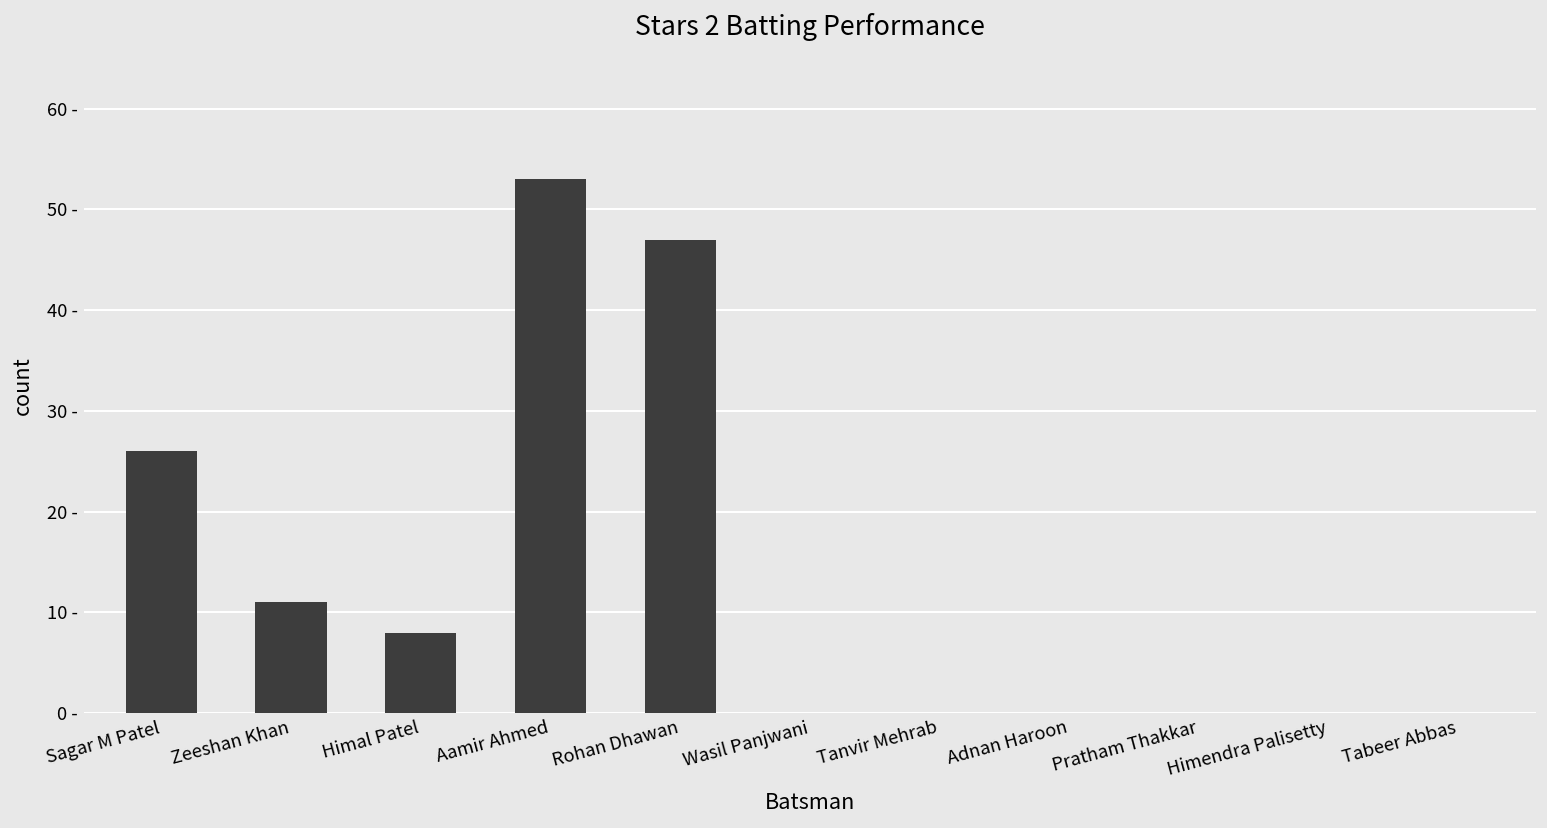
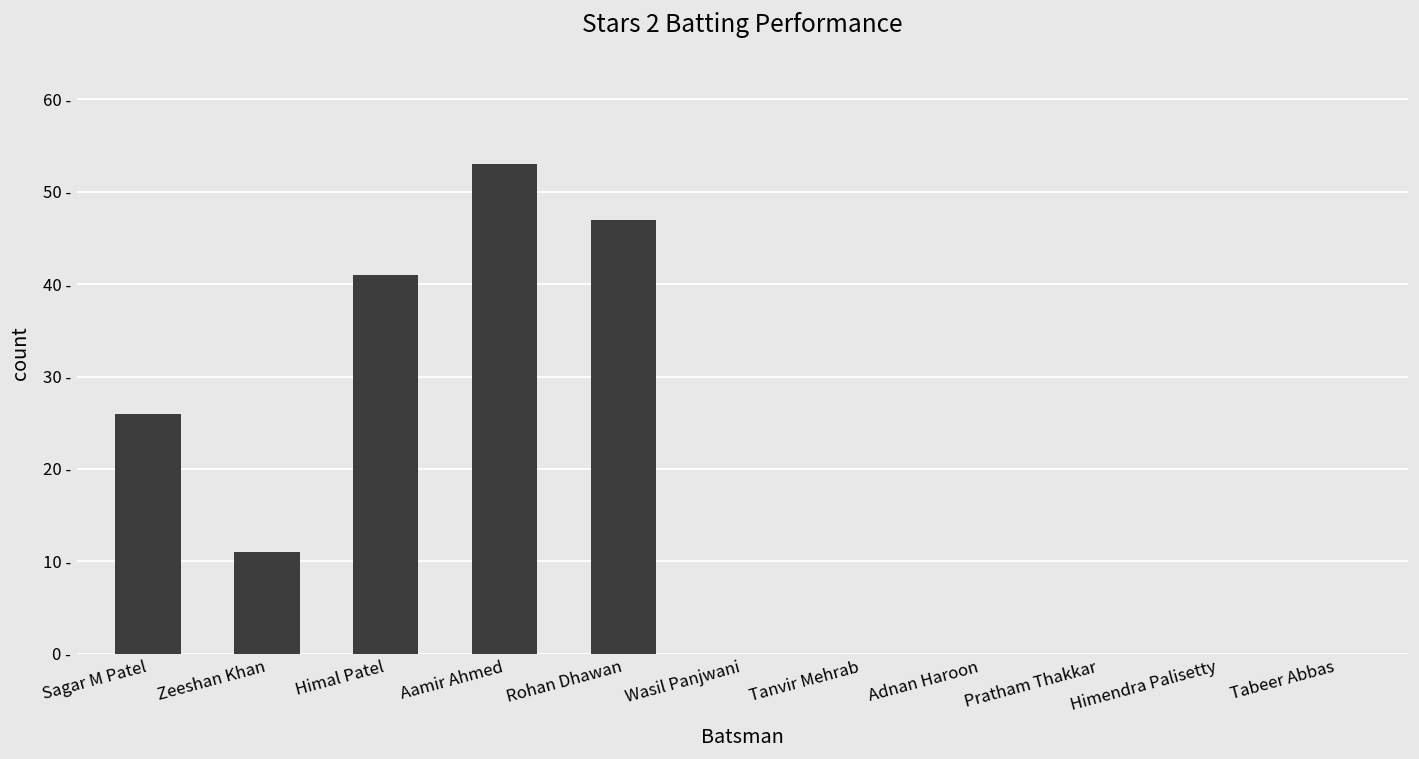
  {
    "Sagar M Patel": "26 -",
    "Zeeshan Khan": "11 -",
-   "Himal Patel": "8 -",
+   "Himal Patel": "41 -",
    "Aamir Ahmed": "53 -",
    "Rohan Dhawan": "47 -",
    "Wasil Panjwani": "0 -",
    "Tanvir Mehrab": "0 -",
    "Adnan Haroon": "0 -",
    "Pratham Thakkar": "0 -",
    "Himendra Palisetty": "0 -",
    "Tabeer Abbas": "0 -"
  }
